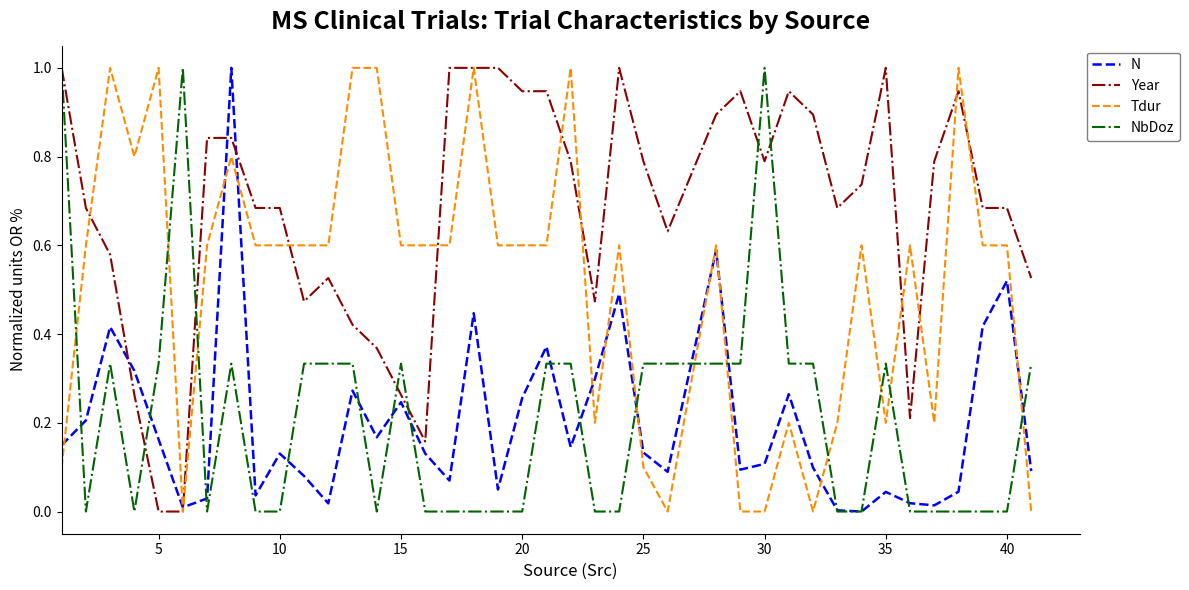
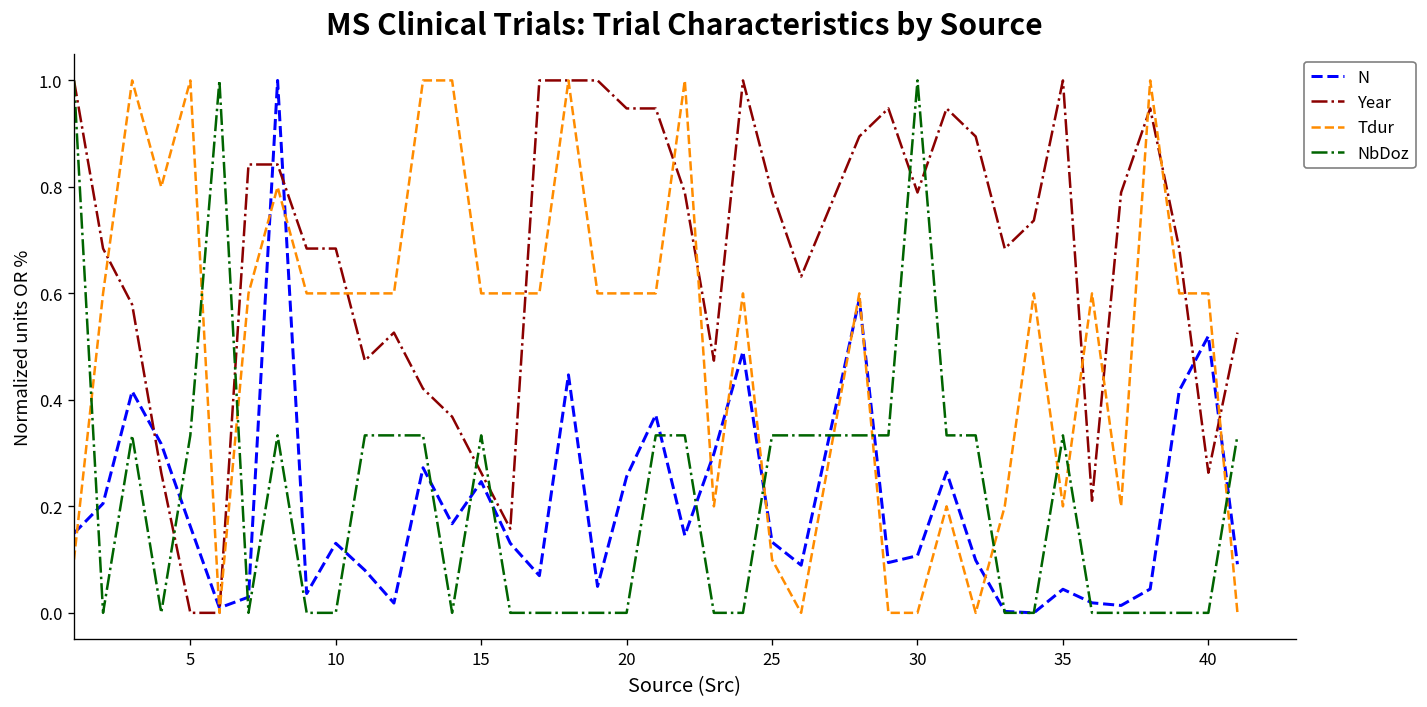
  {
    "N": {
      "5": 0.16,
      "10": 0.13,
      "15": 0.25,
      "20": 0.26,
      "25": 0.13,
      "30": 0.11,
      "35": 0.04,
      "40": 0.52
    },
    "Year": {
      "5": 0.00,
      "10": 0.68,
      "15": 0.26,
      "20": 0.95,
      "25": 0.79,
      "30": 0.79,
      "35": 1.00,
-     "40": 0.68
+     "40": 0.26
    },
    "Tdur": {
      "5": 1.00,
      "10": 0.60,
      "15": 0.60,
      "20": 0.60,
      "25": 0.10,
      "30": 0.00,
      "35": 0.20,
      "40": 0.60
    },
    "NbDoz": {
      "5": 0.33,
      "10": 0.00,
      "15": 0.33,
      "20": 0.00,
      "25": 0.33,
      "30": 1.00,
      "35": 0.33,
      "40": 0.00
    }
  }
